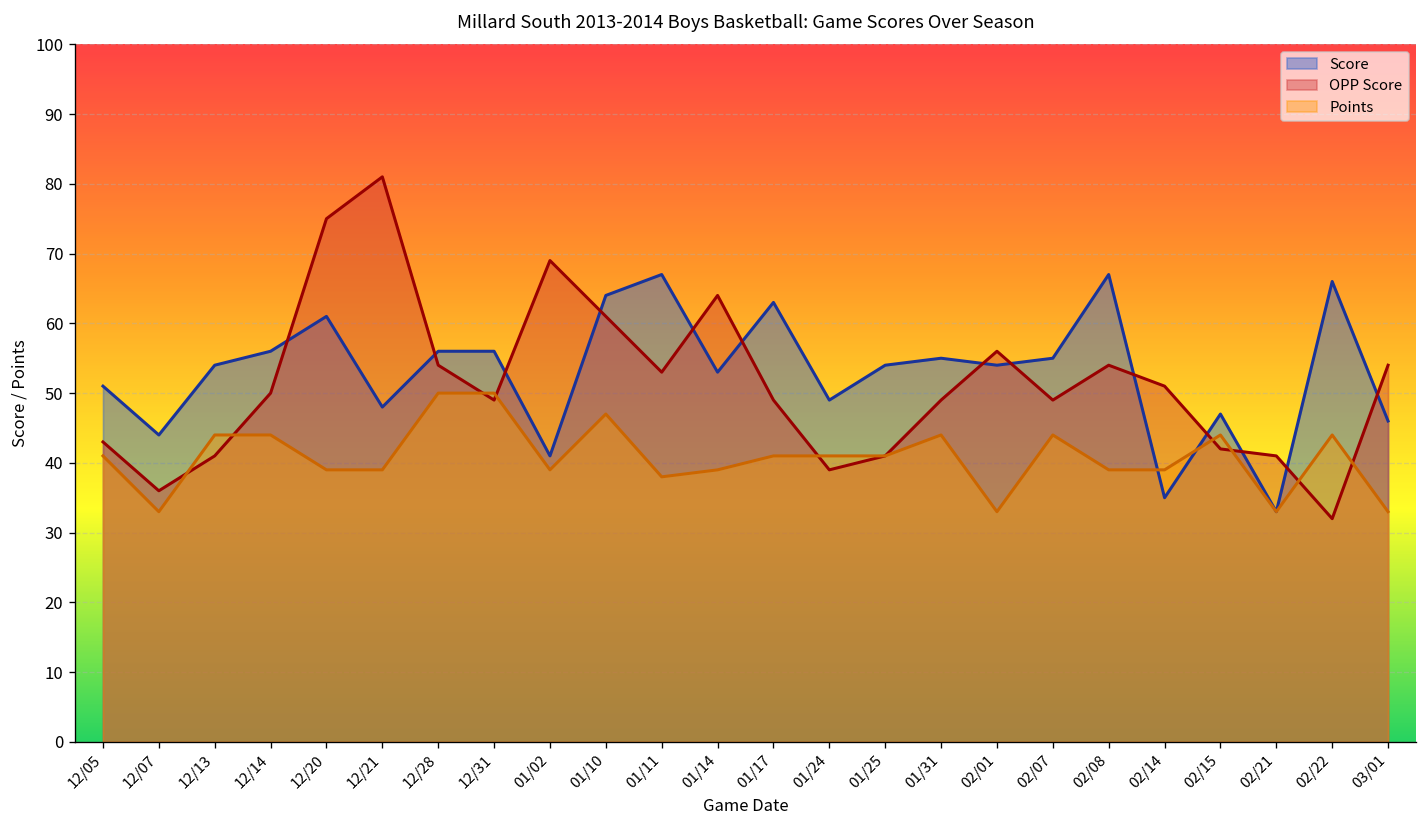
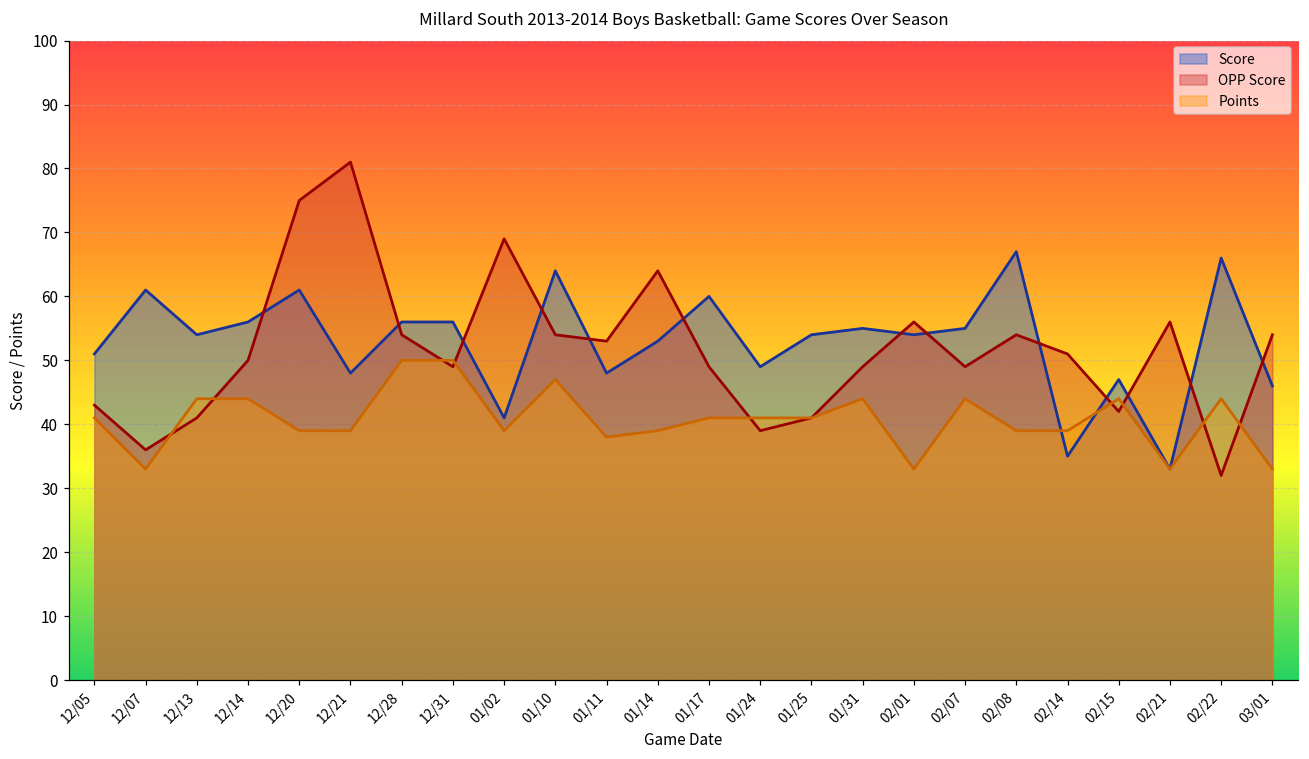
  {
    "Score": {
      "12/05": 51,
-     "12/07": 44,
+     "12/07": 61,
      "12/13": 54,
      "12/14": 56,
      "12/20": 61,
      "12/21": 48,
      "12/28": 56,
      "12/31": 56,
      "01/02": 41,
      "01/10": 64,
-     "01/11": 67,
+     "01/11": 48,
      "01/14": 53,
-     "01/17": 63,
+     "01/17": 60,
      "01/24": 49,
      "01/25": 54,
      "01/31": 55,
      "02/01": 54,
      "02/07": 55,
      "02/08": 67,
      "02/14": 35,
      "02/15": 47,
      "02/22": 66,
      "03/01": 46
    },
    "OPP Score": {
      "12/05": 43,
      "12/07": 36,
      "12/13": 41,
      "12/14": 50,
      "12/20": 75,
      "12/21": 81,
      "12/28": 54,
      "12/31": 49,
      "01/02": 69,
-     "01/10": 61,
+     "01/10": 54,
      "01/11": 53,
      "01/14": 64,
      "01/17": 49,
      "01/24": 39,
      "01/31": 49,
      "02/01": 56,
      "02/07": 49,
      "02/08": 54,
      "02/14": 51,
      "02/15": 42,
-     "02/21": 41,
+     "02/21": 56,
      "02/22": 32,
      "03/01": 54
    },
    "Points": {
      "12/05": 41,
      "12/07": 33,
      "12/13": 44,
      "12/14": 44,
      "12/20": 39,
      "12/21": 39,
      "12/28": 50,
      "12/31": 50,
      "01/02": 39,
      "01/10": 47,
      "01/11": 38,
      "01/14": 39,
      "01/17": 41,
      "01/24": 41,
      "01/31": 44,
      "02/01": 33,
      "02/07": 44,
      "02/08": 39,
      "02/14": 39,
      "02/15": 44,
      "02/22": 44,
      "03/01": 33
    }
  }
